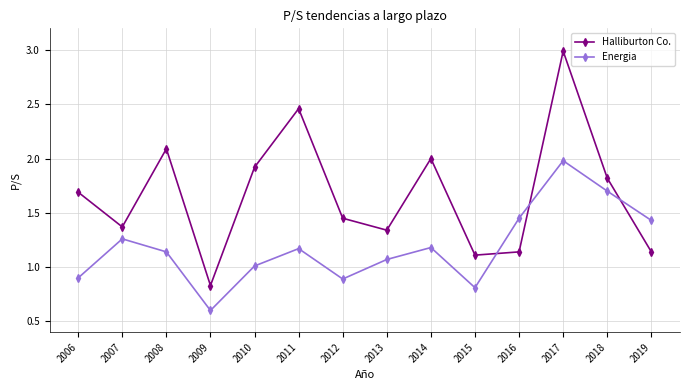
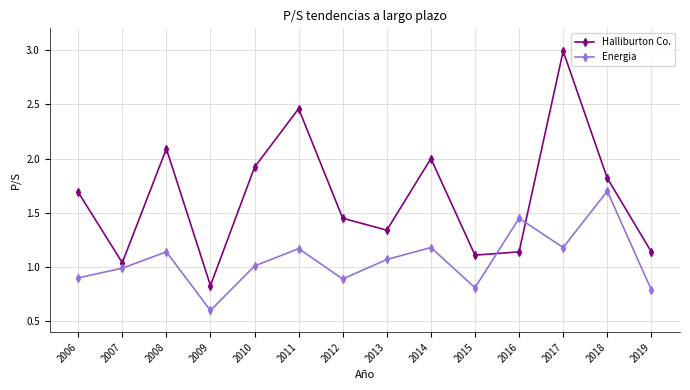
  {
    "Halliburton Co.": {
      "2006": 1.69,
-     "2007": 1.37,
+     "2007": 1.04,
      "2008": 2.09,
      "2009": 0.83,
      "2010": 1.92,
      "2011": 2.46,
      "2012": 1.45,
      "2013": 1.34,
      "2014": 2.00,
      "2015": 1.11,
      "2016": 1.14,
      "2017": 2.99,
      "2018": 1.82,
      "2019": 1.14
    },
    "Energia": {
      "2006": 0.90,
-     "2007": 1.26,
+     "2007": 0.99,
      "2008": 1.14,
      "2009": 0.60,
      "2010": 1.01,
      "2011": 1.17,
      "2012": 0.89,
      "2013": 1.07,
      "2014": 1.18,
      "2015": 0.81,
      "2016": 1.45,
-     "2017": 1.98,
+     "2017": 1.18,
      "2018": 1.70,
-     "2019": 1.43
+     "2019": 0.79
    }
  }
